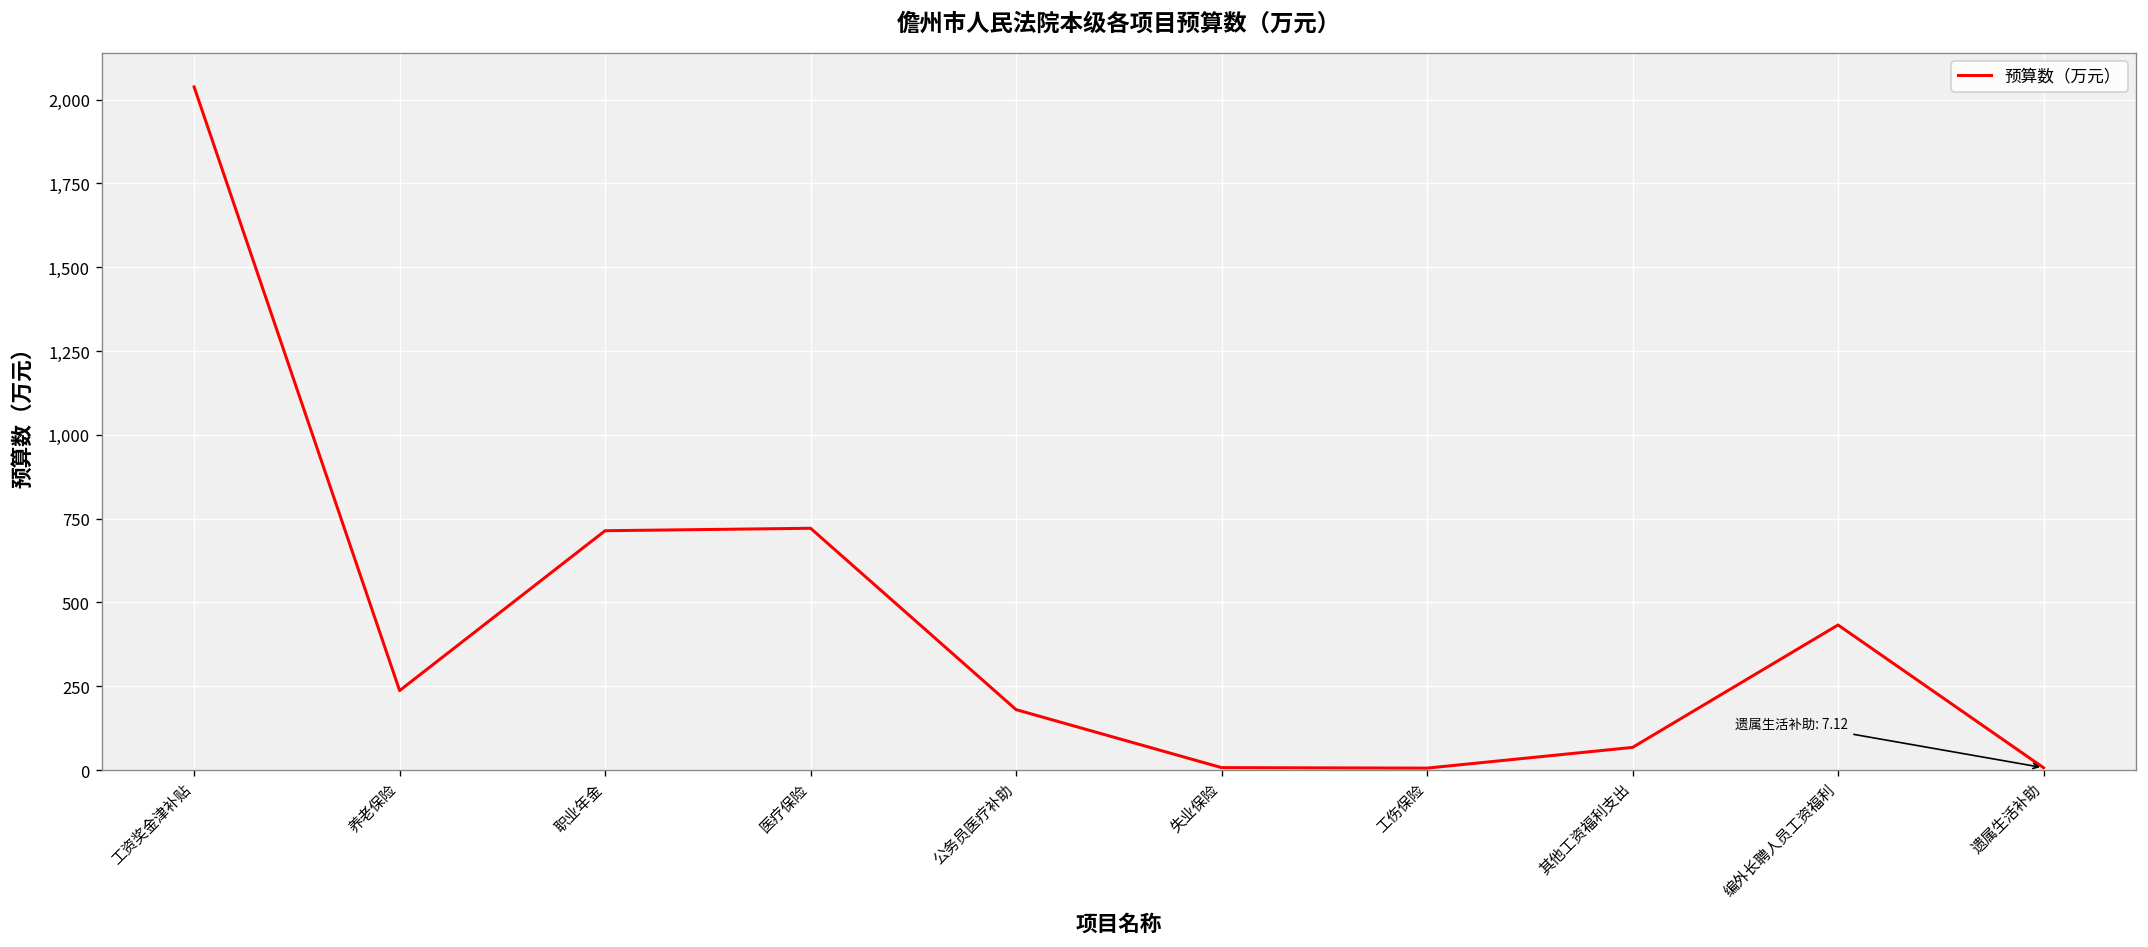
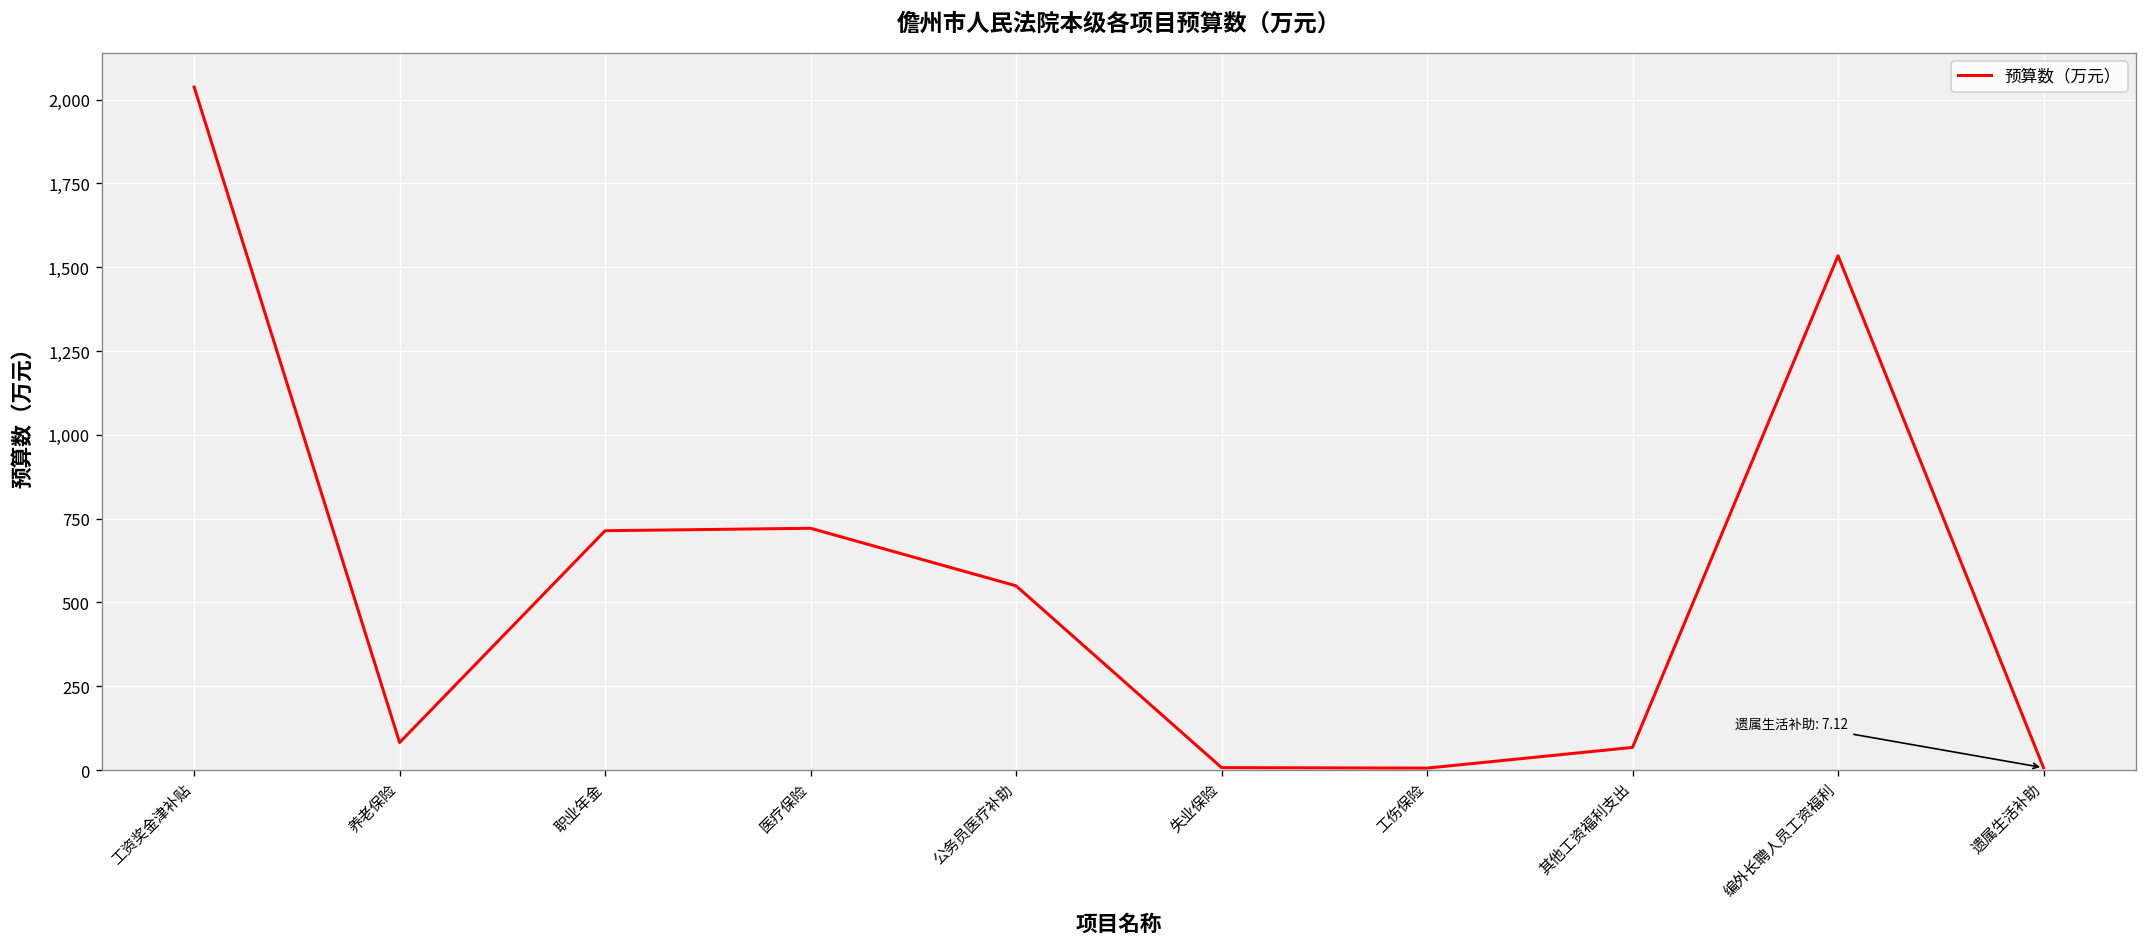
  {
    "工资奖金津补贴": "2,040",
-   "养老保险": "240",
+   "养老保险": "80",
    "职业年金": "710",
    "医疗保险": "720",
-   "公务员医疗补助": "180",
+   "公务员医疗补助": "550",
    "失业保险": "10",
    "工伤保险": "10",
    "其他工资福利支出": "70",
-   "编外长聘人员工资福利": "430"
+   "编外长聘人员工资福利": "1,530"
  }
